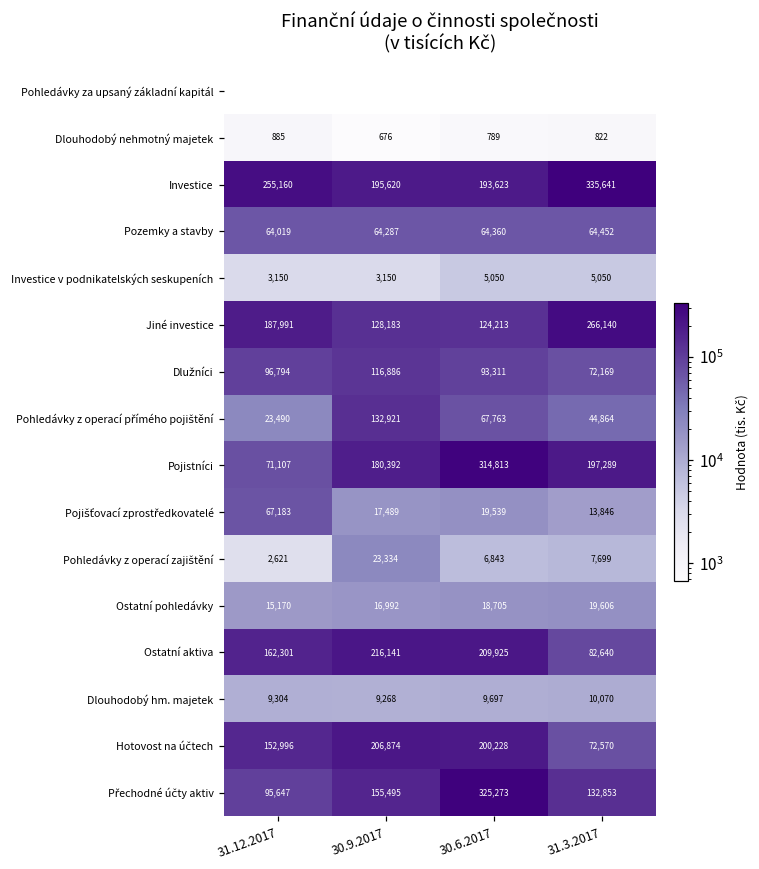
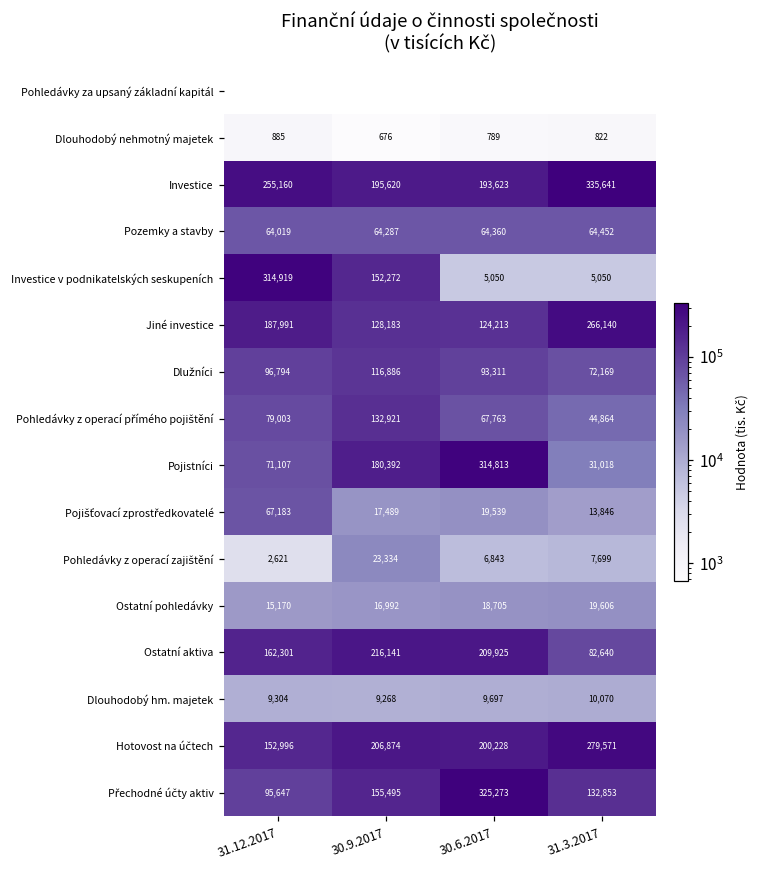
  {
    "Dlouhodobý nehmotný majetek": {
      "31.12.2017": "885",
      "30.9.2017": "676",
      "30.6.2017": "789",
      "31.3.2017": "822"
    },
    "Investice": {
      "31.12.2017": "255,160",
      "30.9.2017": "195,620",
      "30.6.2017": "193,623",
      "31.3.2017": "335,641"
    },
    "Pozemky a stavby": {
      "31.12.2017": "64,019",
      "30.9.2017": "64,287",
      "30.6.2017": "64,360",
      "31.3.2017": "64,452"
    },
    "Investice v podnikatelských seskupeních": {
-     "31.12.2017": "3,150",
-     "30.9.2017": "3,150",
+     "31.12.2017": "314,919",
+     "30.9.2017": "152,272",
      "30.6.2017": "5,050",
      "31.3.2017": "5,050"
    },
    "Jiné investice": {
      "31.12.2017": "187,991",
      "30.9.2017": "128,183",
      "30.6.2017": "124,213",
      "31.3.2017": "266,140"
    },
    "Dlužníci": {
      "31.12.2017": "96,794",
      "30.9.2017": "116,886",
      "30.6.2017": "93,311",
      "31.3.2017": "72,169"
    },
    "Pohledávky z operací přímého pojištění": {
-     "31.12.2017": "23,490",
+     "31.12.2017": "79,003",
      "30.9.2017": "132,921",
      "30.6.2017": "67,763",
      "31.3.2017": "44,864"
    },
    "Pojistníci": {
      "31.12.2017": "71,107",
      "30.9.2017": "180,392",
      "30.6.2017": "314,813",
-     "31.3.2017": "197,289"
+     "31.3.2017": "31,018"
    },
    "Pojišťovací zprostředkovatelé": {
      "31.12.2017": "67,183",
      "30.9.2017": "17,489",
      "30.6.2017": "19,539",
      "31.3.2017": "13,846"
    },
    "Pohledávky z operací zajištění": {
      "31.12.2017": "2,621",
      "30.9.2017": "23,334",
      "30.6.2017": "6,843",
      "31.3.2017": "7,699"
    },
    "Ostatní pohledávky": {
      "31.12.2017": "15,170",
      "30.9.2017": "16,992",
      "30.6.2017": "18,705",
      "31.3.2017": "19,606"
    },
    "Ostatní aktiva": {
      "31.12.2017": "162,301",
      "30.9.2017": "216,141",
      "30.6.2017": "209,925",
      "31.3.2017": "82,640"
    },
    "Dlouhodobý hm. majetek": {
      "31.12.2017": "9,304",
      "30.9.2017": "9,268",
      "30.6.2017": "9,697",
      "31.3.2017": "10,070"
    },
    "Hotovost na účtech": {
      "31.12.2017": "152,996",
      "30.9.2017": "206,874",
      "30.6.2017": "200,228",
-     "31.3.2017": "72,570"
+     "31.3.2017": "279,571"
    },
    "Přechodné účty aktiv": {
      "31.12.2017": "95,647",
      "30.9.2017": "155,495",
      "30.6.2017": "325,273",
      "31.3.2017": "132,853"
    }
  }
